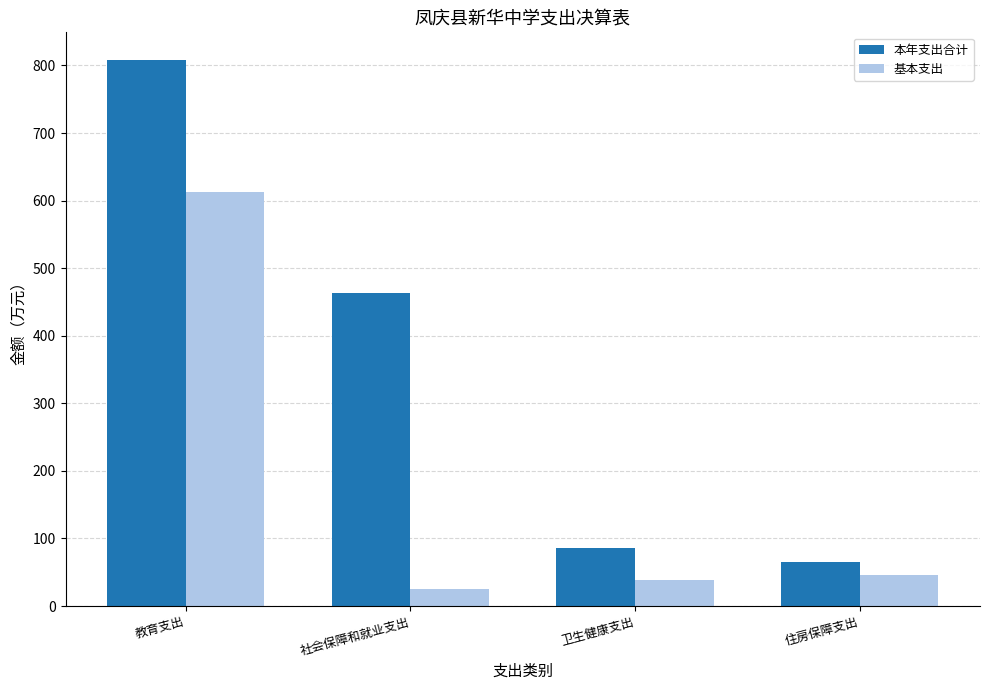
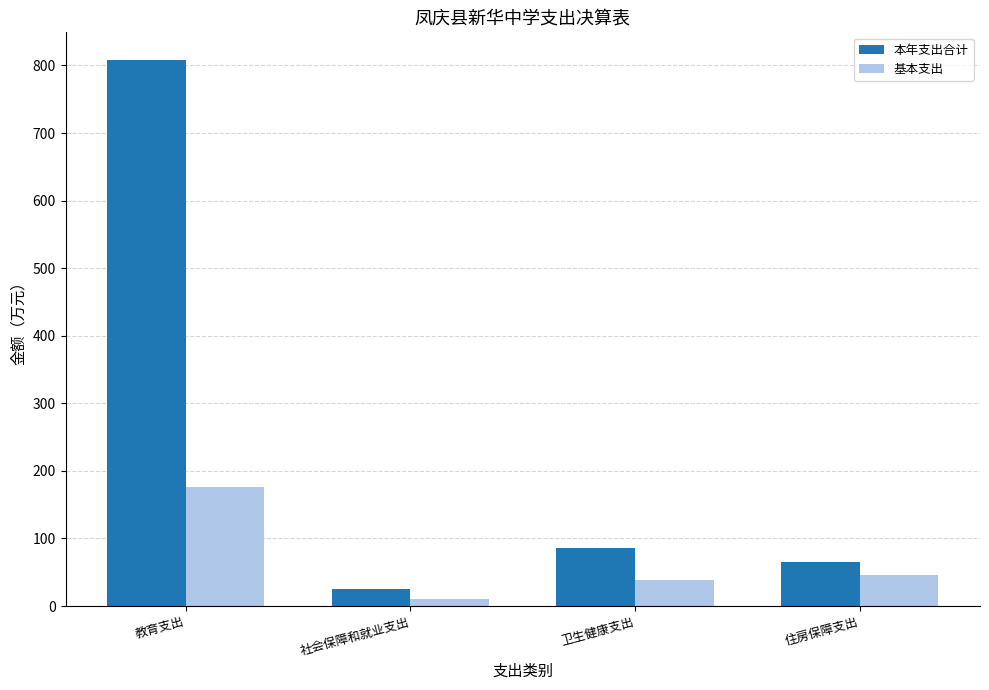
  {
    "本年支出合计": {
      "教育支出": 810,
-     "社会保障和就业支出": 460,
+     "社会保障和就业支出": 30,
      "卫生健康支出": 90,
      "住房保障支出": 70
    },
    "基本支出": {
-     "教育支出": 610,
-     "社会保障和就业支出": 30,
+     "教育支出": 180,
+     "社会保障和就业支出": 10,
      "卫生健康支出": 40,
      "住房保障支出": 50
    }
  }
